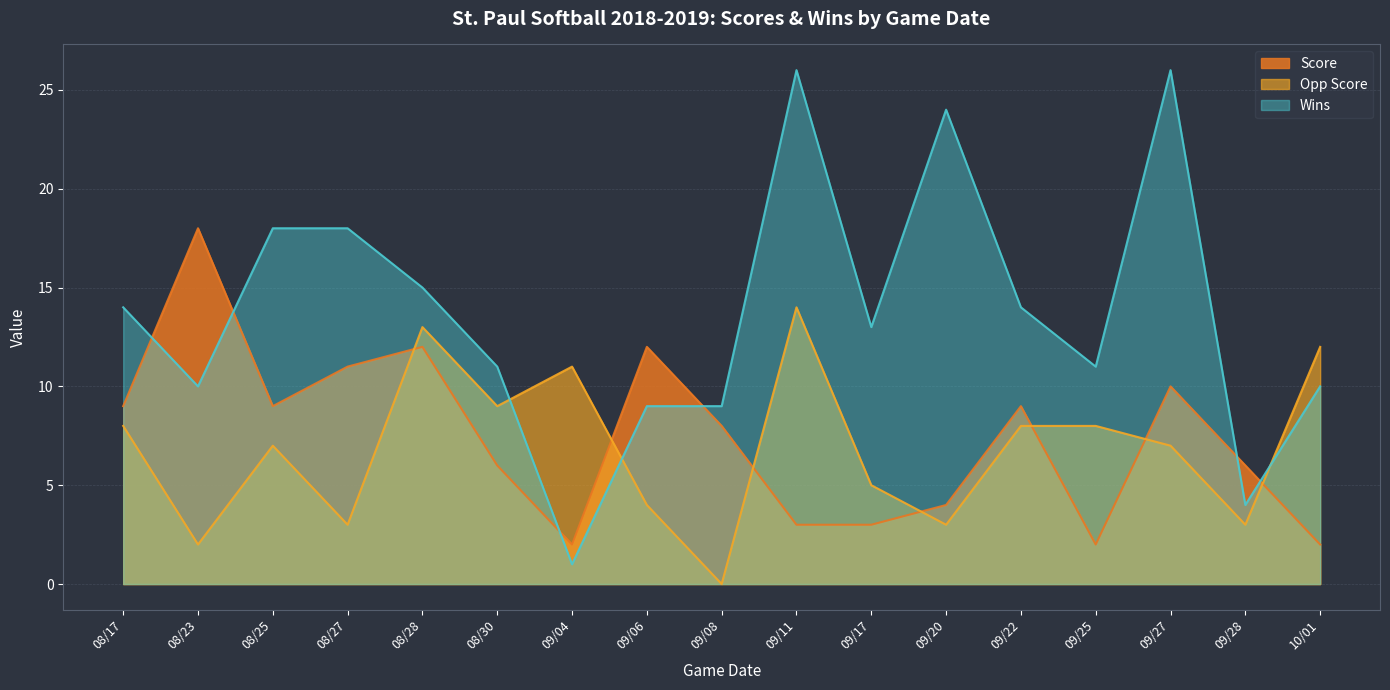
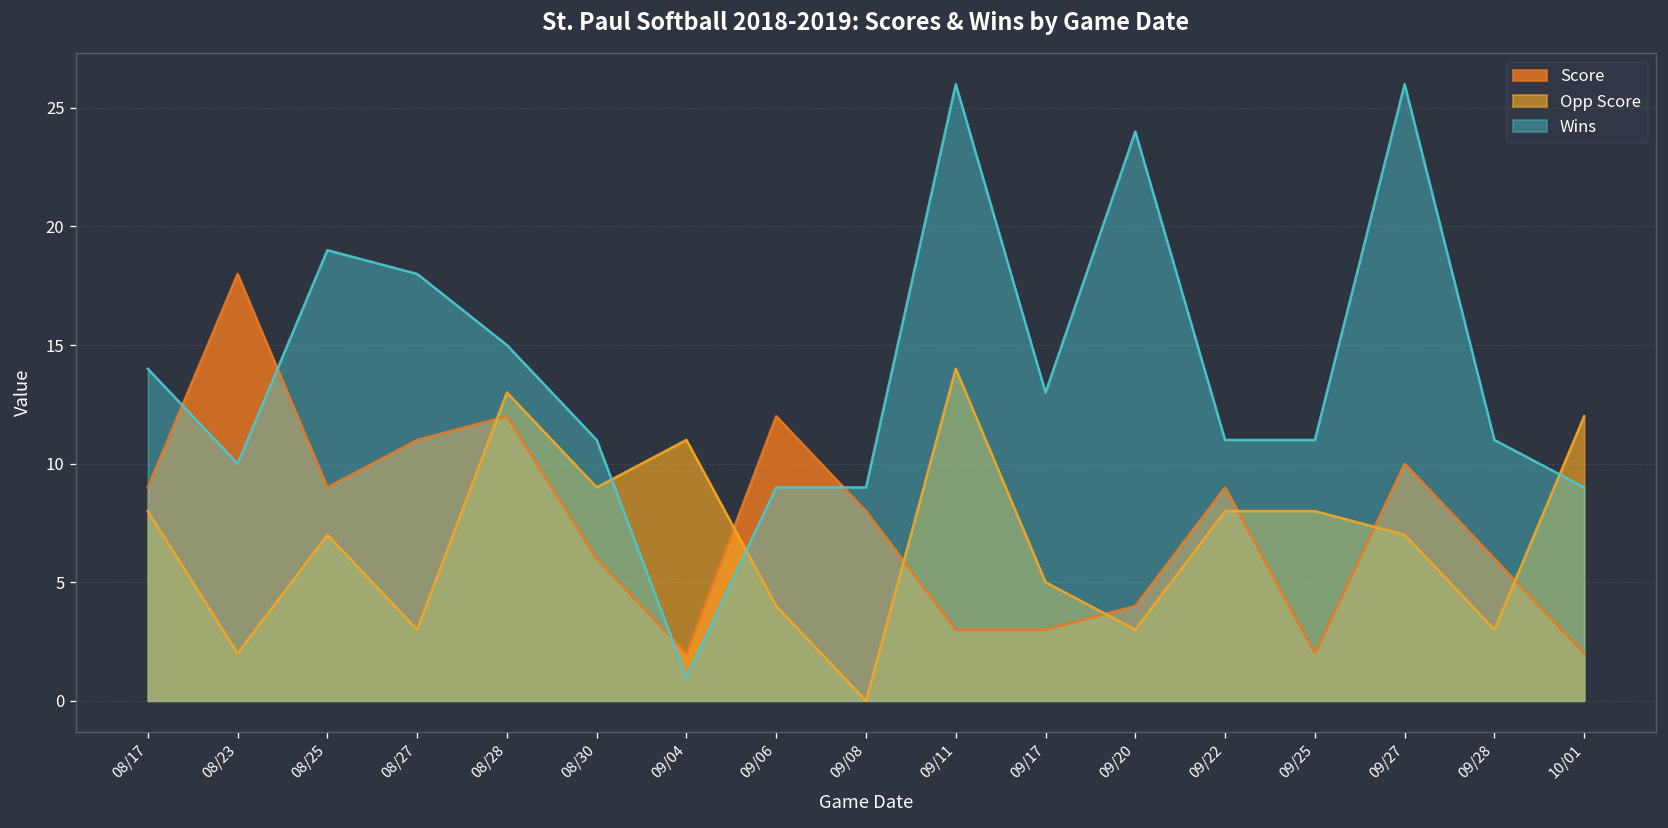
  {
    "Wins": {
      "08/17": 14,
      "08/23": 10,
-     "08/25": 18,
+     "08/25": 19,
      "08/27": 18,
      "08/28": 15,
      "08/30": 11,
      "09/04": 1,
      "09/06": 9,
      "09/08": 9,
      "09/11": 26,
      "09/17": 13,
      "09/20": 24,
-     "09/22": 14,
+     "09/22": 11,
      "09/25": 11,
      "09/27": 26,
-     "09/28": 4,
-     "10/01": 10
+     "09/28": 11,
+     "10/01": 9
    }
  }
